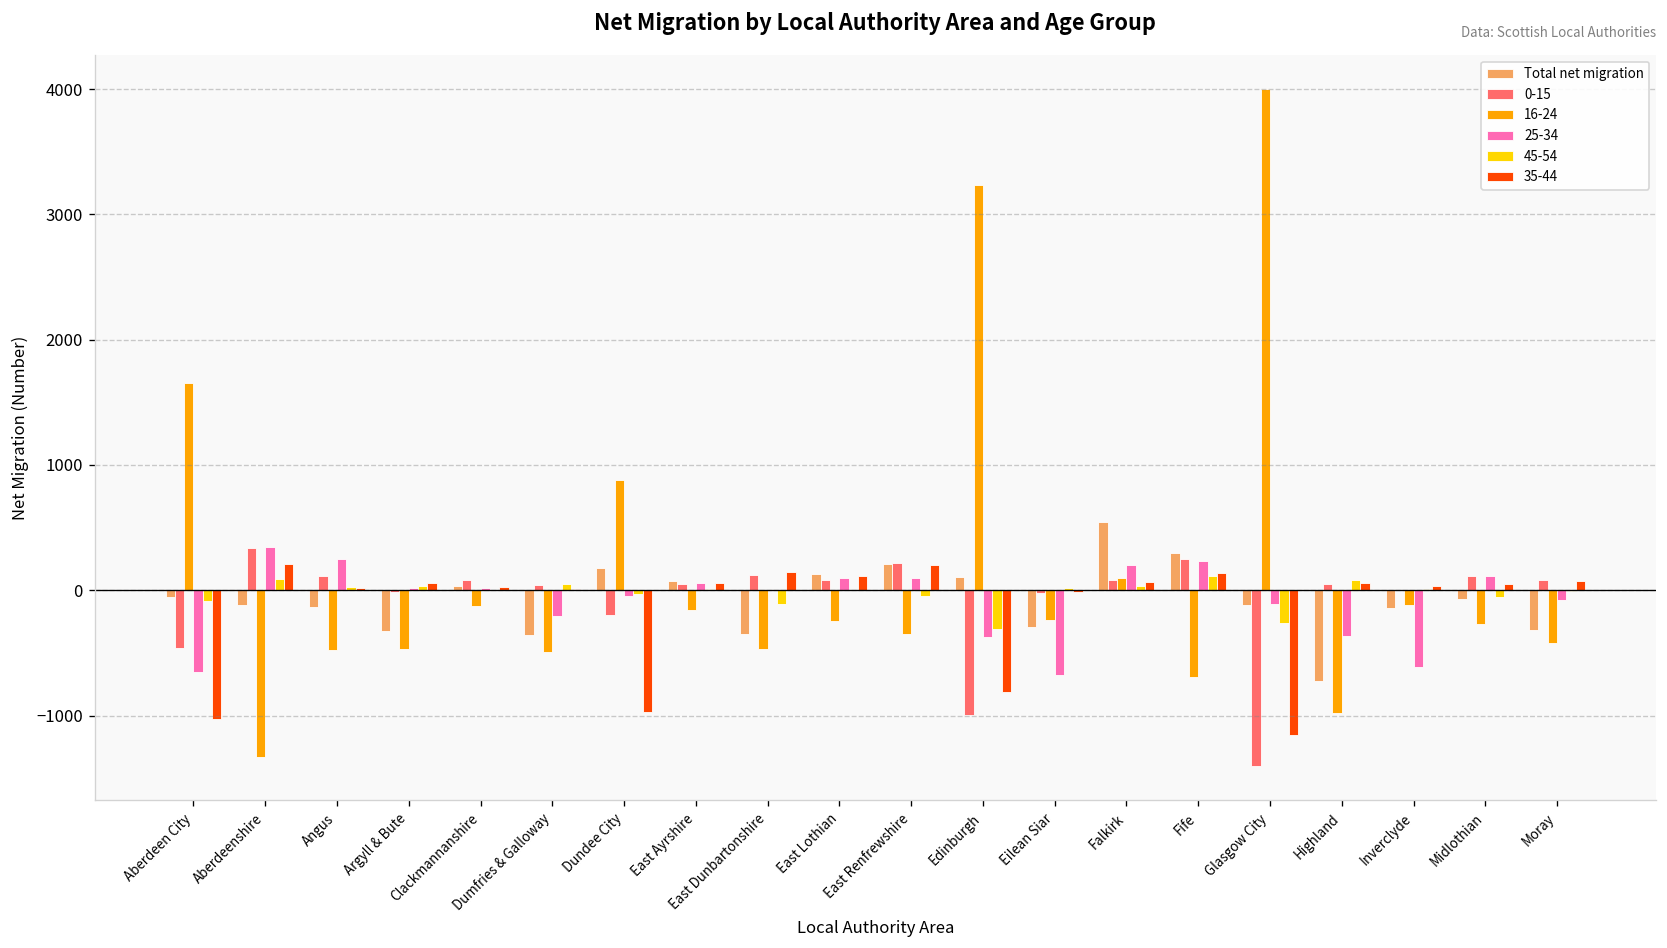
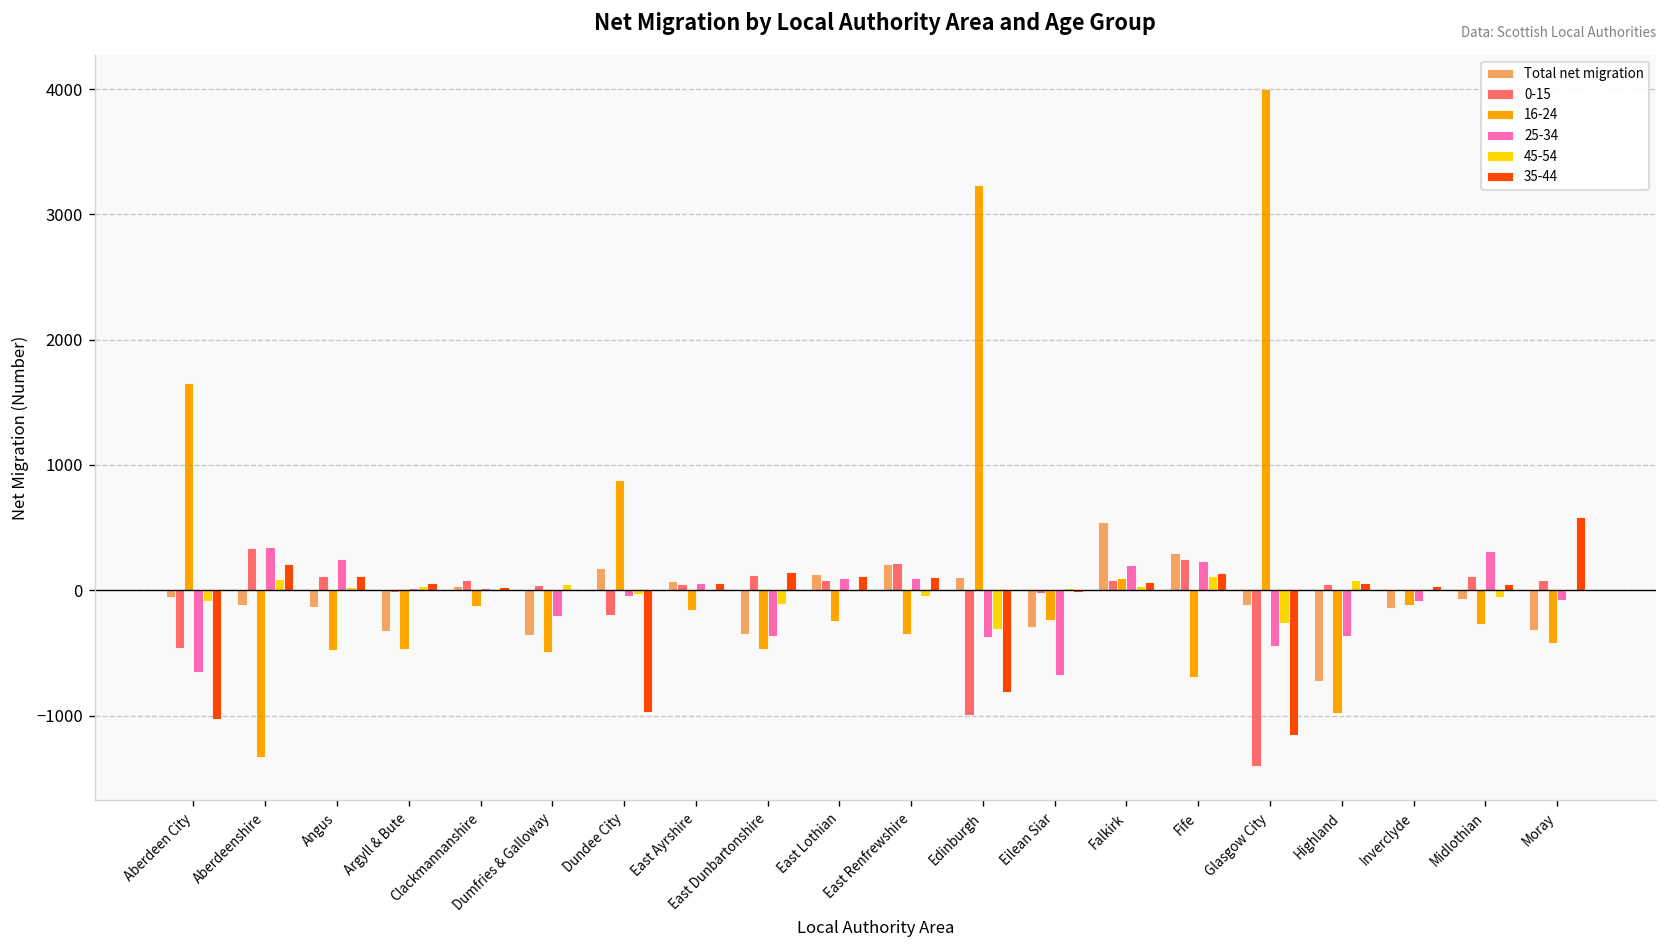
  {
    "25-34": {
      "Aberdeen City": -650,
      "Aberdeenshire": 350,
      "Angus": 250,
      "Dumfries & Galloway": -200,
      "Dundee City": -50,
      "East Ayrshire": 60,
-     "East Dunbartonshire": 0,
+     "East Dunbartonshire": -360,
      "East Lothian": 100,
      "East Renfrewshire": 100,
      "Edinburgh": -370,
      "Eilean Siar": -680,
      "Falkirk": 200,
      "Fife": 240,
-     "Glasgow City": -110,
+     "Glasgow City": -440,
      "Highland": -370,
-     "Inverclyde": -610,
-     "Midlothian": 120,
+     "Inverclyde": -90,
+     "Midlothian": 310,
      "Moray": -80
    },
    "35-44": {
      "Aberdeen City": -1020,
      "Aberdeenshire": 210,
-     "Angus": 20,
+     "Angus": 110,
      "Argyll & Bute": 60,
      "Clackmannanshire": 30,
      "Dundee City": -970,
      "East Ayrshire": 60,
      "East Dunbartonshire": 150,
      "East Lothian": 120,
-     "East Renfrewshire": 200,
+     "East Renfrewshire": 110,
      "Edinburgh": -810,
      "Falkirk": 70,
      "Fife": 140,
      "Glasgow City": -1160,
      "Highland": 60,
      "Inverclyde": 30,
      "Midlothian": 50,
-     "Moray": 80
+     "Moray": 590
    }
  }
